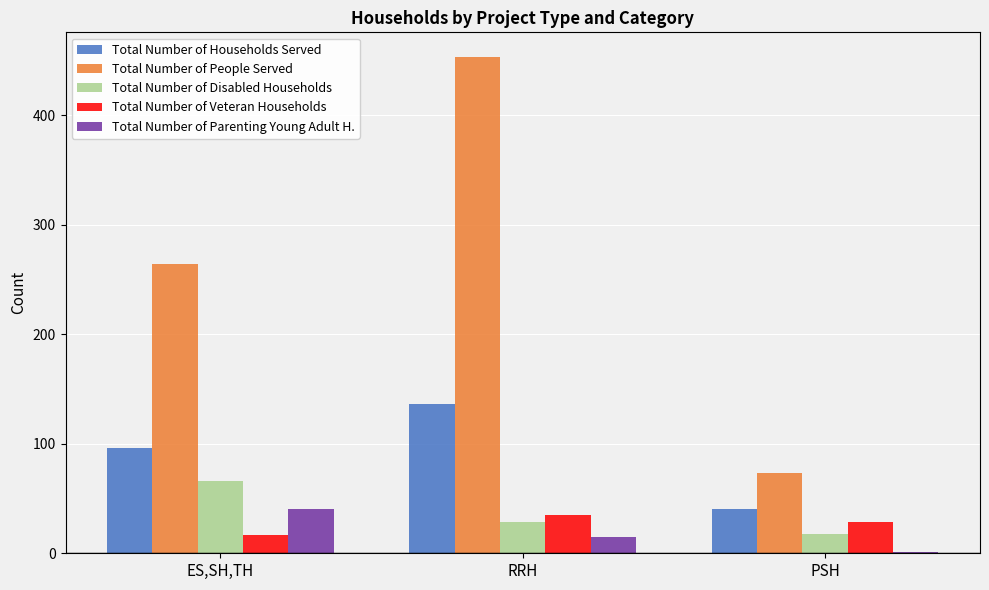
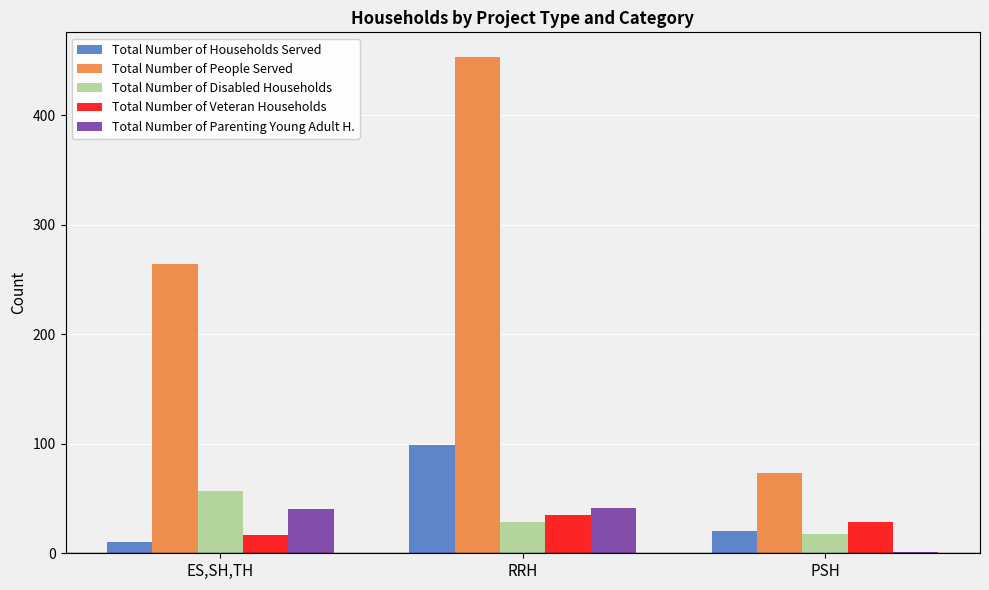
  {
    "Total Number of Households Served": {
-     "ES,SH,TH": 96,
-     "RRH": 136,
-     "PSH": 40
+     "ES,SH,TH": 10,
+     "RRH": 99,
+     "PSH": 20
    },
    "Total Number of People Served": {
      "ES,SH,TH": 264,
      "RRH": 453,
      "PSH": 73
    },
    "Total Number of Disabled Households": {
-     "ES,SH,TH": 66,
+     "ES,SH,TH": 57,
      "RRH": 29,
      "PSH": 18
    },
    "Total Number of Veteran Households": {
      "ES,SH,TH": 17,
      "RRH": 35,
      "PSH": 29
    },
    "Total Number of Parenting Young Adult H.": {
      "ES,SH,TH": 40,
-     "RRH": 15
+     "RRH": 41
    }
  }
